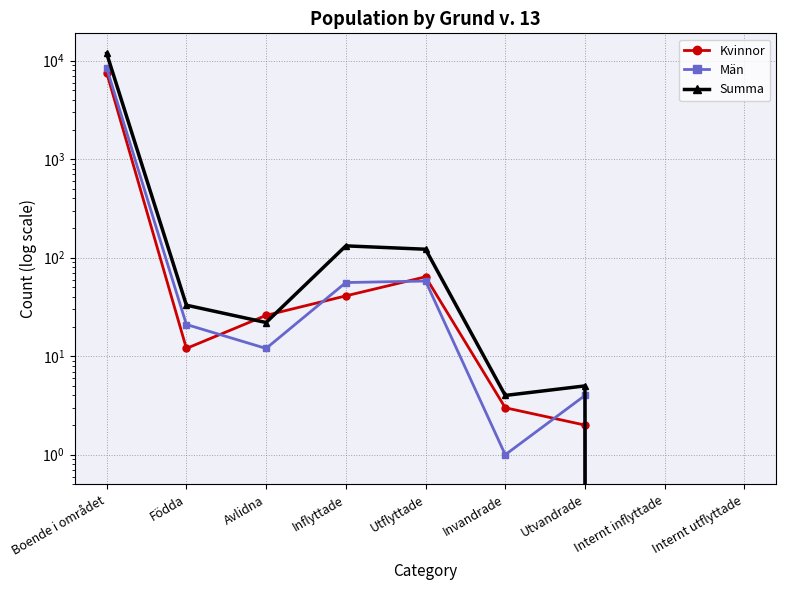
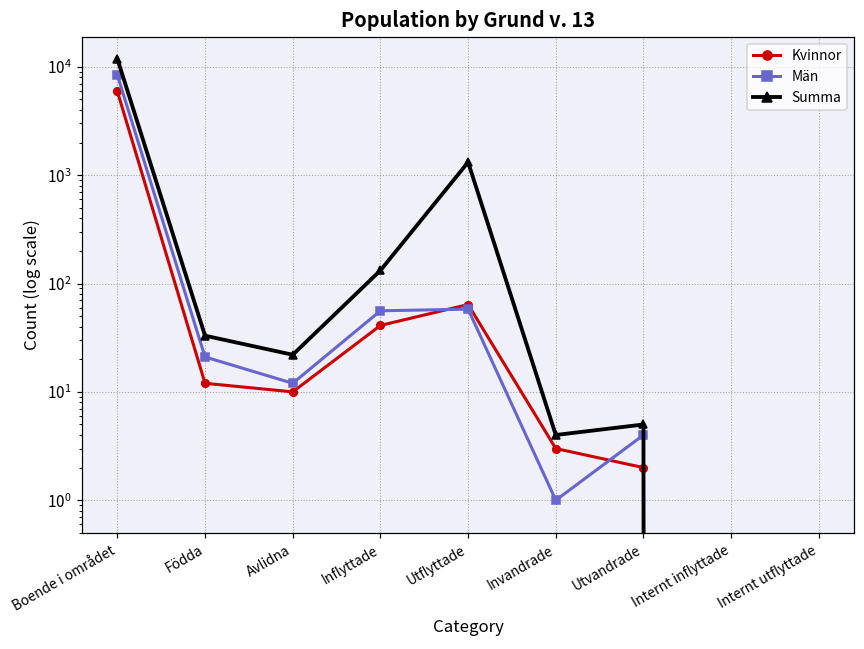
  {
    "Kvinnor": {
-     "Boende i området": 8000,
+     "Boende i området": 6000,
      "Födda": 12,
-     "Avlidna": 26,
+     "Avlidna": 10,
      "Inflyttade": 41,
      "Utflyttade": 60,
      "Invandrade": 3,
      "Utvandrade": 2
    },
    "Män": {
      "Boende i området": 8000,
      "Födda": 21,
      "Avlidna": 12,
      "Inflyttade": 60,
      "Utflyttade": 60,
      "Invandrade": 1,
      "Utvandrade": 4
    },
    "Summa": {
      "Boende i området": 12000,
      "Födda": 33,
      "Avlidna": 22,
      "Inflyttade": 130,
-     "Utflyttade": 120,
+     "Utflyttade": 1300,
      "Invandrade": 4,
      "Utvandrade": 5
    }
  }
